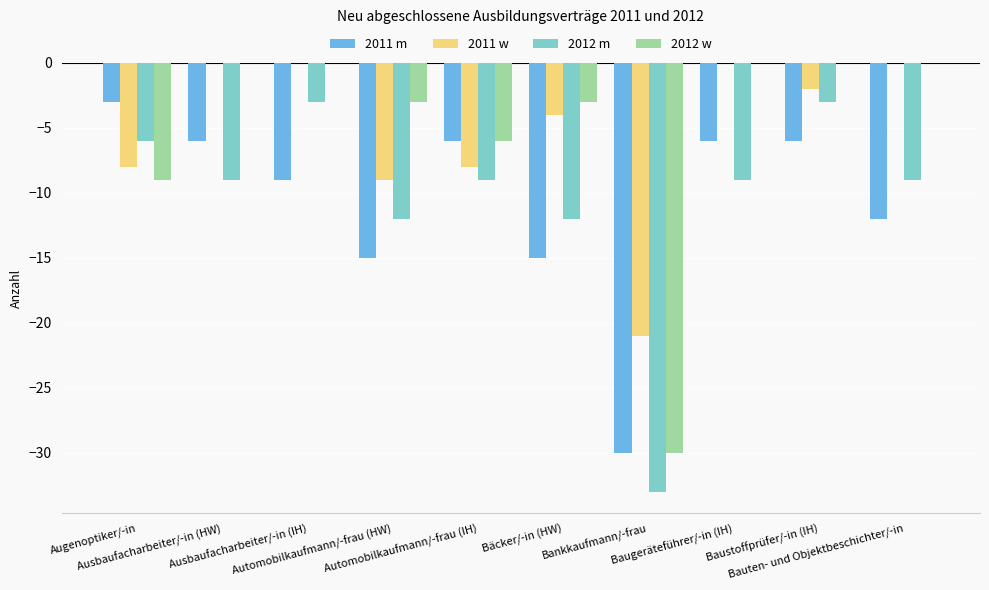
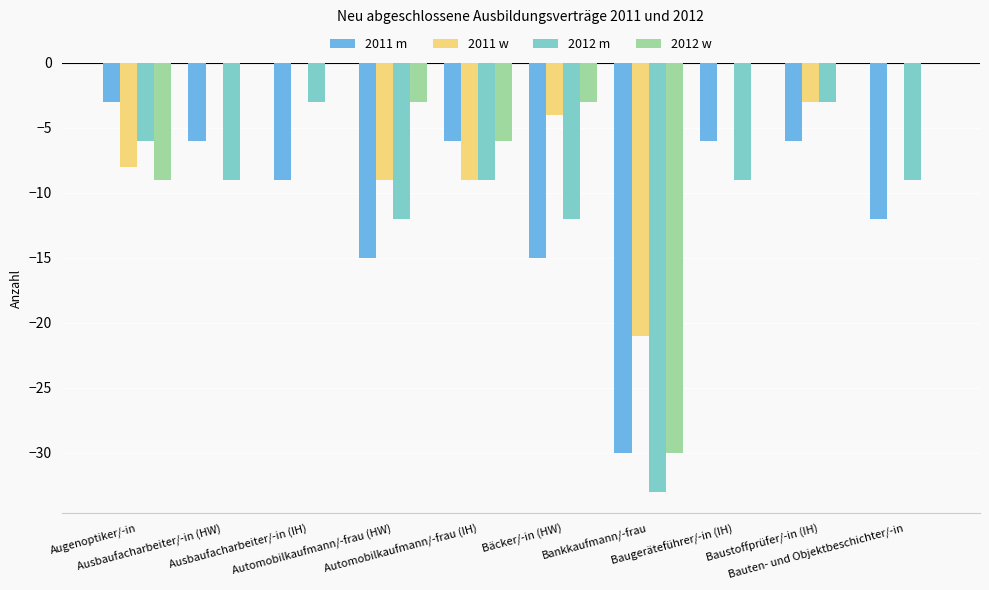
  {
    "2011 w": {
      "Augenoptiker/-in": -8.0,
      "Ausbaufacharbeiter/-in (HW)": 0.0,
      "Ausbaufacharbeiter/-in (IH)": 0.0,
      "Automobilkaufmann/-frau (HW)": -9.0,
-     "Automobilkaufmann/-frau (IH)": -8.0,
+     "Automobilkaufmann/-frau (IH)": -9.0,
      "Bäcker/-in (HW)": -4.0,
      "Bankkaufmann/-frau": -21.0,
      "Baugeräteführer/-in (IH)": 0.0,
-     "Baustoffprüfer/-in (IH)": -2.0,
+     "Baustoffprüfer/-in (IH)": -3.0,
      "Bauten- und Objektbeschichter/-in": 0.0
    }
  }
